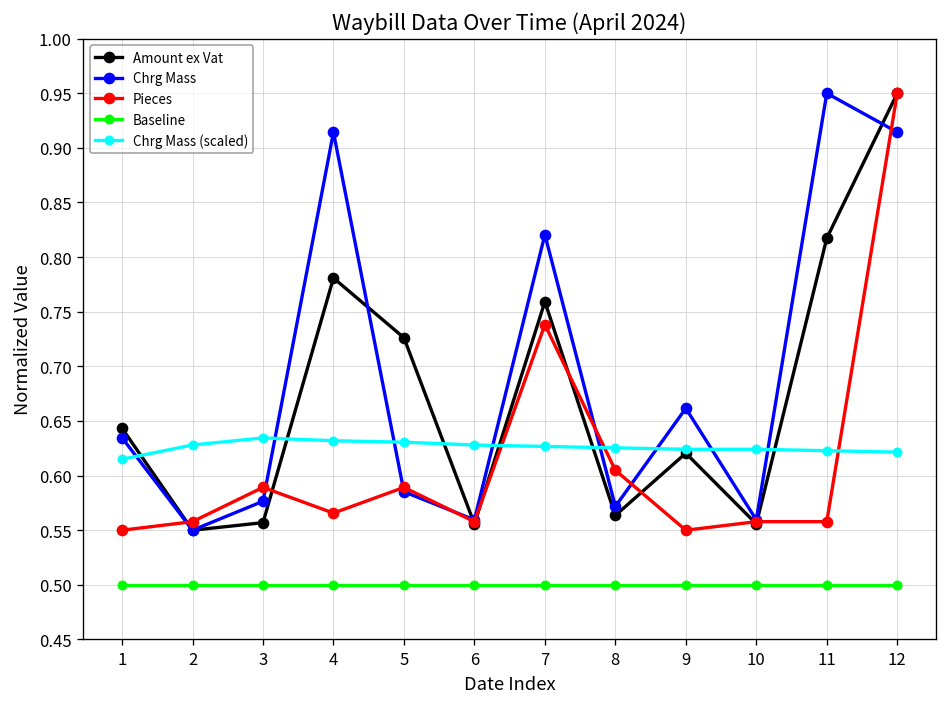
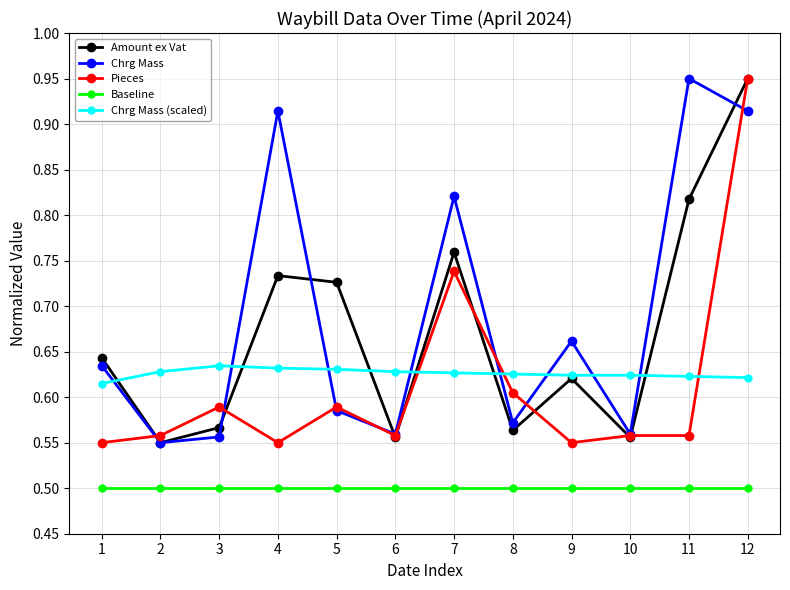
  {
    "Amount ex Vat": {
      "1": 0.64,
-     "3": 0.56,
-     "4": 0.78,
+     "3": 0.57,
+     "4": 0.73,
      "5": 0.73,
      "7": 0.76,
      "8": 0.56,
      "9": 0.62,
      "11": 0.82
    },
    "Chrg Mass": {
      "1": 0.63,
-     "3": 0.58,
+     "3": 0.56,
      "4": 0.91,
      "5": 0.59,
      "7": 0.82,
      "8": 0.57,
      "9": 0.66,
      "11": 0.95,
      "12": 0.91
    },
    "Pieces": {
      "1": 0.55,
      "2": 0.56,
      "3": 0.59,
-     "4": 0.57,
+     "4": 0.55,
      "5": 0.59,
      "7": 0.74,
      "8": 0.60,
      "9": 0.55,
      "11": 0.56
    },
    "Baseline": {
      "1": 0.50,
      "2": 0.50,
      "3": 0.50,
      "4": 0.50,
      "5": 0.50,
      "6": 0.50,
      "7": 0.50,
      "8": 0.50,
      "9": 0.50,
      "10": 0.50,
      "11": 0.50,
      "12": 0.50
    },
    "Chrg Mass (scaled)": {
      "1": 0.62,
      "2": 0.63,
      "3": 0.63,
      "4": 0.63,
      "5": 0.63,
      "6": 0.63,
      "7": 0.63,
      "8": 0.63,
      "9": 0.62,
      "10": 0.62,
      "11": 0.62,
      "12": 0.62
    }
  }
